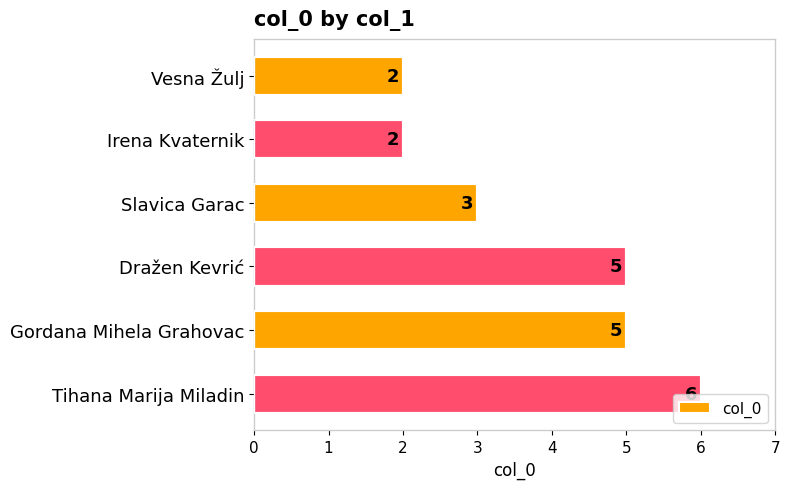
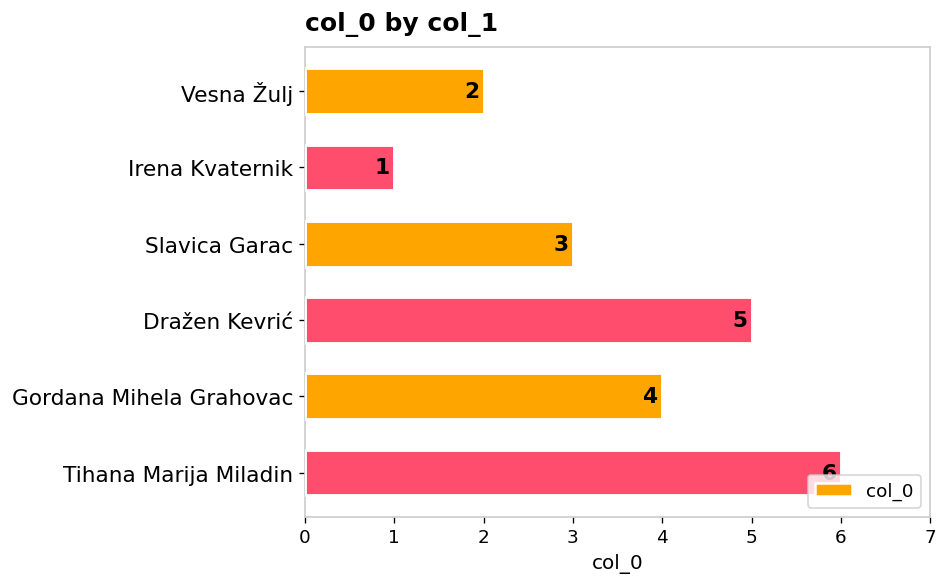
  {
    "Vesna Žulj": 2,
-   "Irena Kvaternik": 2,
+   "Irena Kvaternik": 1,
    "Slavica Garac": 3,
    "Dražen Kevrić": 5,
-   "Gordana Mihela Grahovac": 5
+   "Gordana Mihela Grahovac": 4
  }
